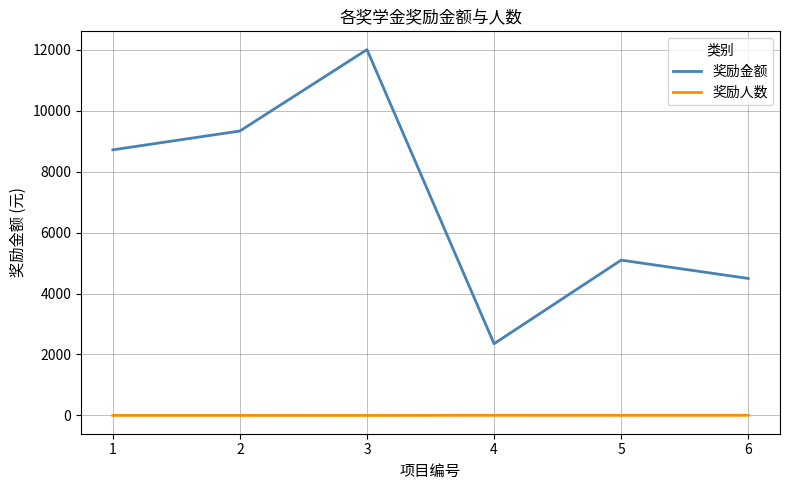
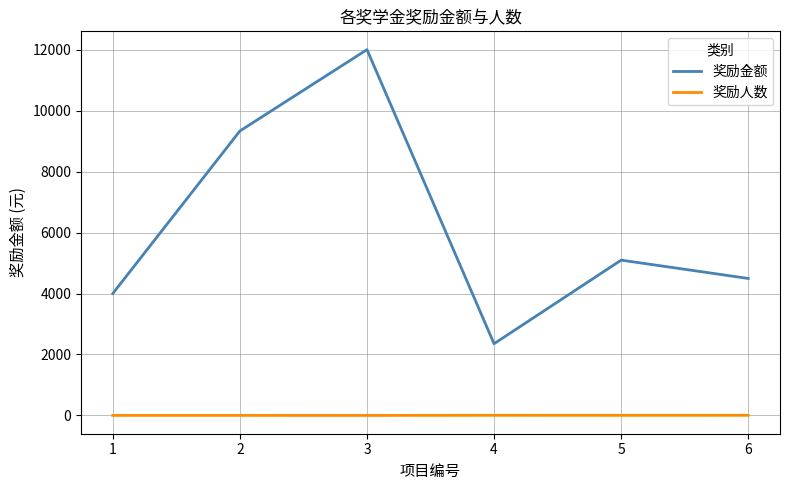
  {
    "奖励金额": {
-     "1": 8700,
+     "1": 4000,
      "2": 9300,
      "3": 12000,
      "4": 2400,
      "5": 5100,
      "6": 4500
    },
    "奖励人数": {
      "1": 0,
      "2": 0,
      "3": 0,
      "4": 0,
      "5": 0,
      "6": 0
    }
  }
